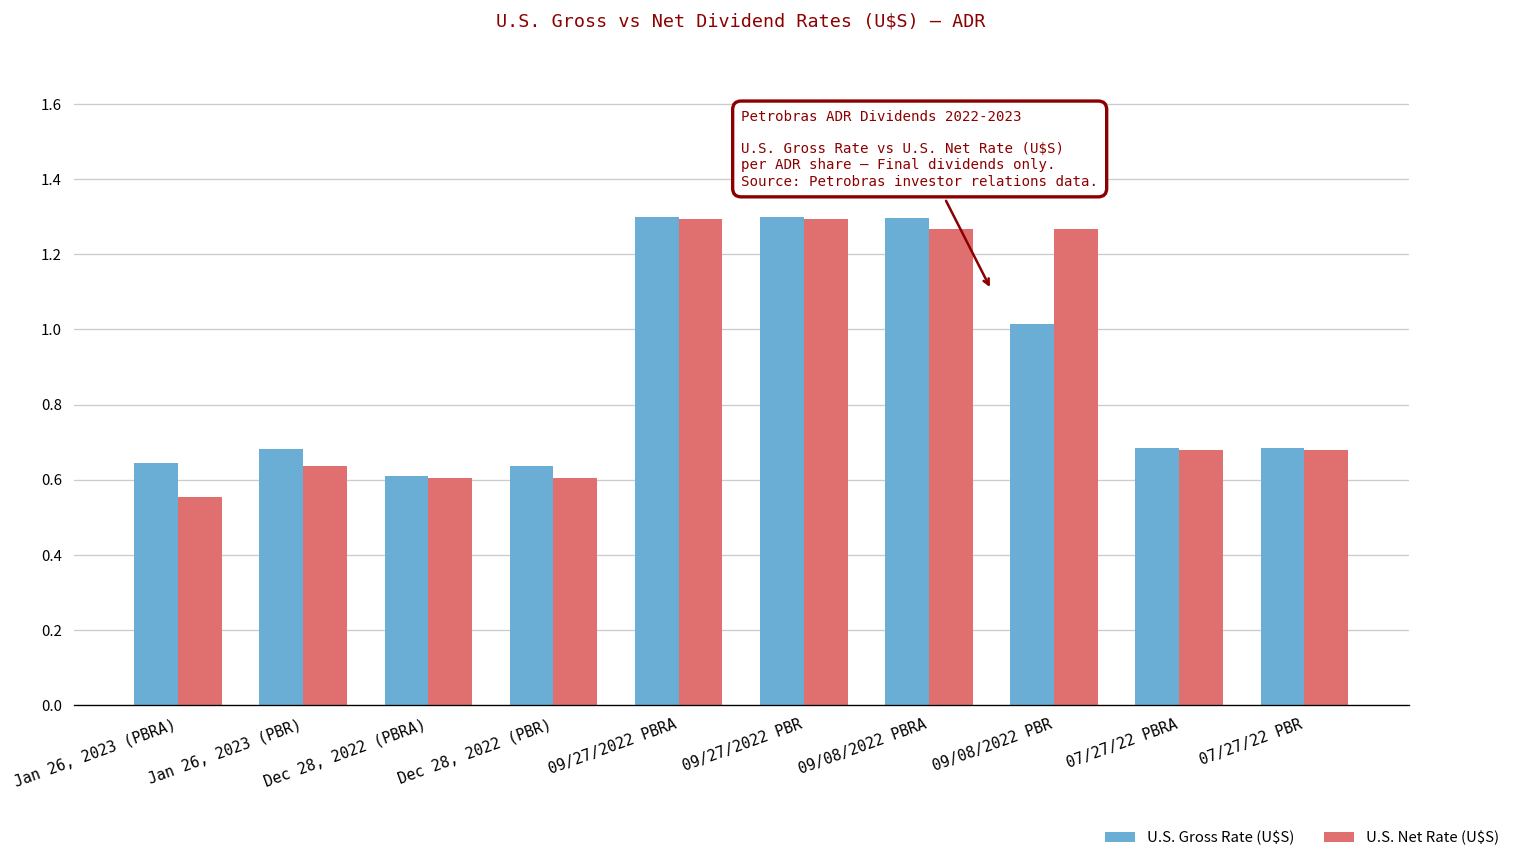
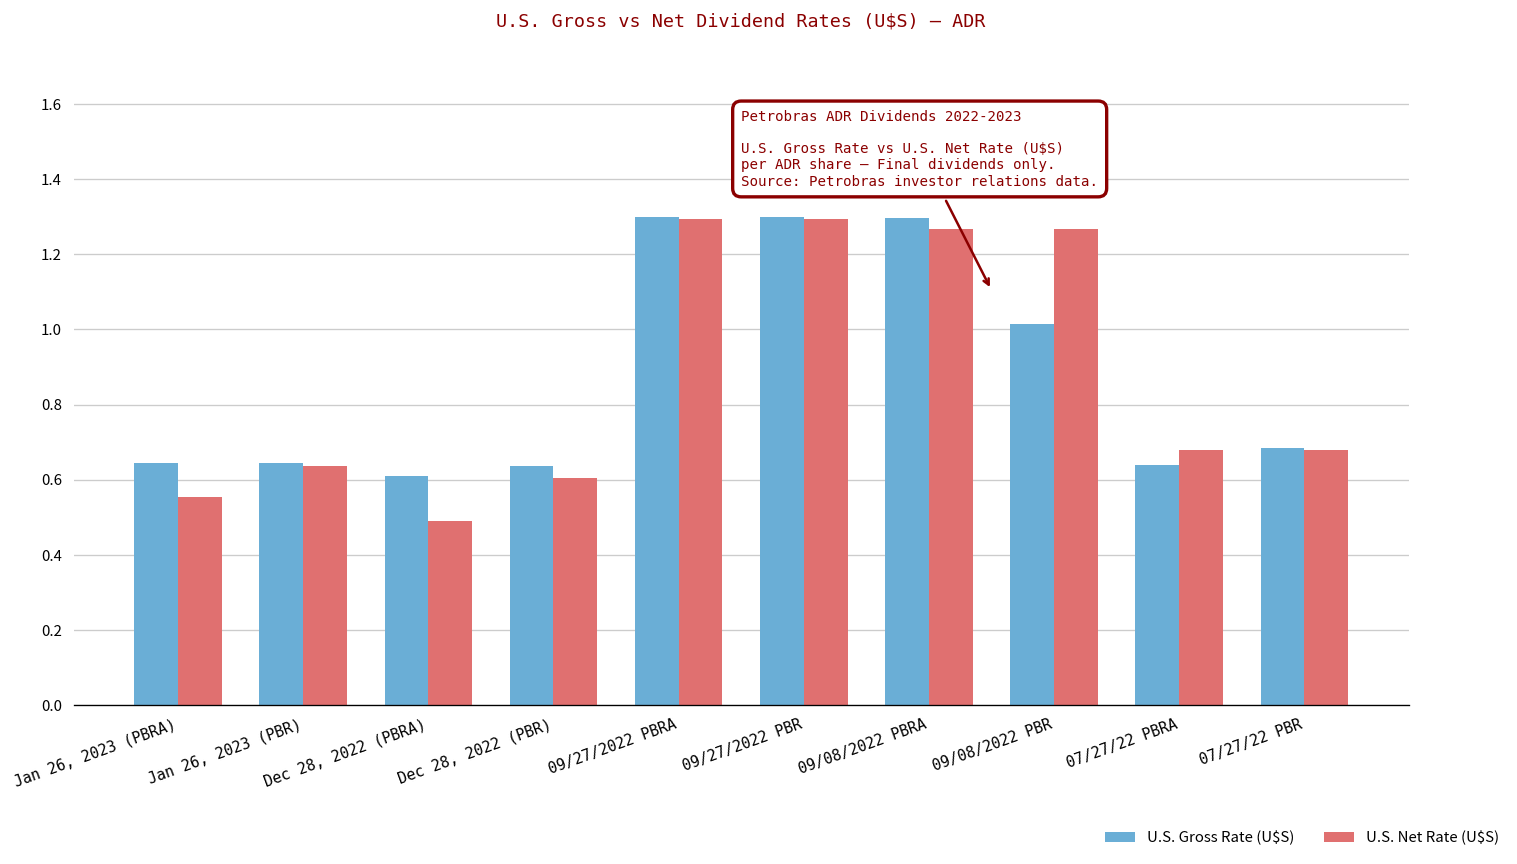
  {
    "U.S. Gross Rate (U$S)": {
      "Jan 26, 2023 (PBRA)": 0.65,
-     "Jan 26, 2023 (PBR)": 0.68,
+     "Jan 26, 2023 (PBR)": 0.65,
      "Dec 28, 2022 (PBRA)": 0.61,
      "Dec 28, 2022 (PBR)": 0.64,
      "09/27/2022 PBRA": 1.30,
      "09/08/2022 PBR": 1.02,
-     "07/27/22 PBRA": 0.68,
+     "07/27/22 PBRA": 0.64,
      "07/27/22 PBR": 0.68
    },
    "U.S. Net Rate (U$S)": {
      "Jan 26, 2023 (PBRA)": 0.55,
      "Jan 26, 2023 (PBR)": 0.64,
-     "Dec 28, 2022 (PBRA)": 0.60,
+     "Dec 28, 2022 (PBRA)": 0.49,
      "Dec 28, 2022 (PBR)": 0.60,
      "09/27/2022 PBRA": 1.29,
      "07/27/22 PBRA": 0.68,
      "07/27/22 PBR": 0.68
    }
  }
